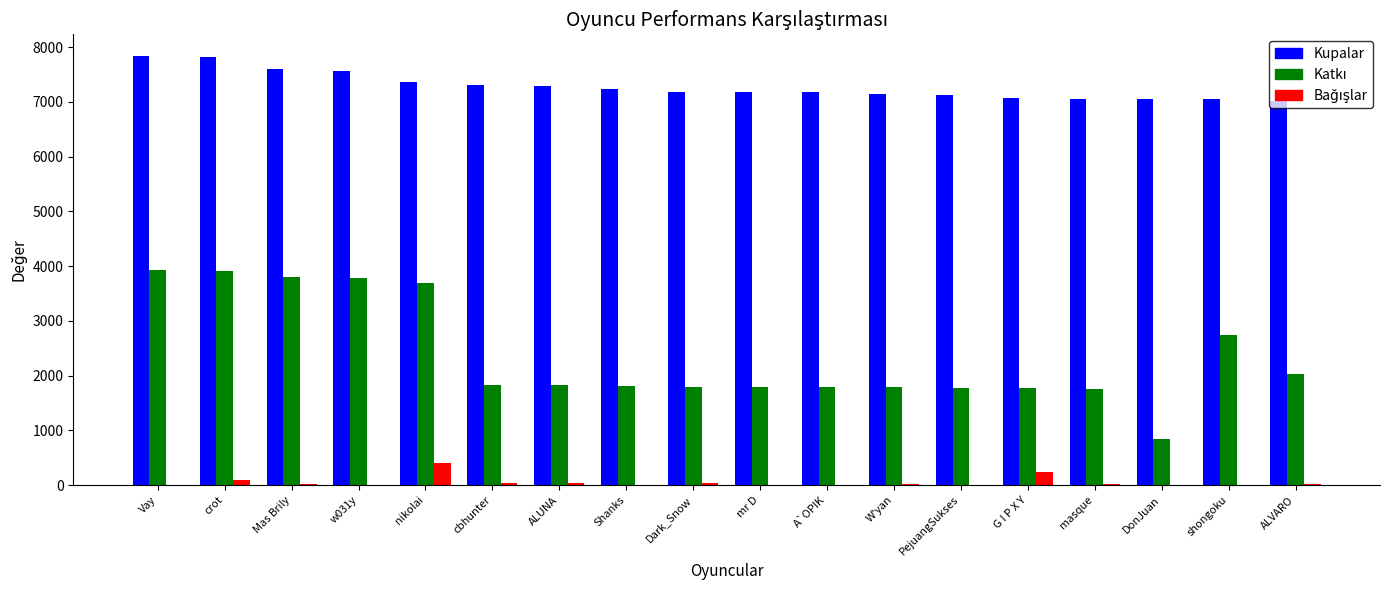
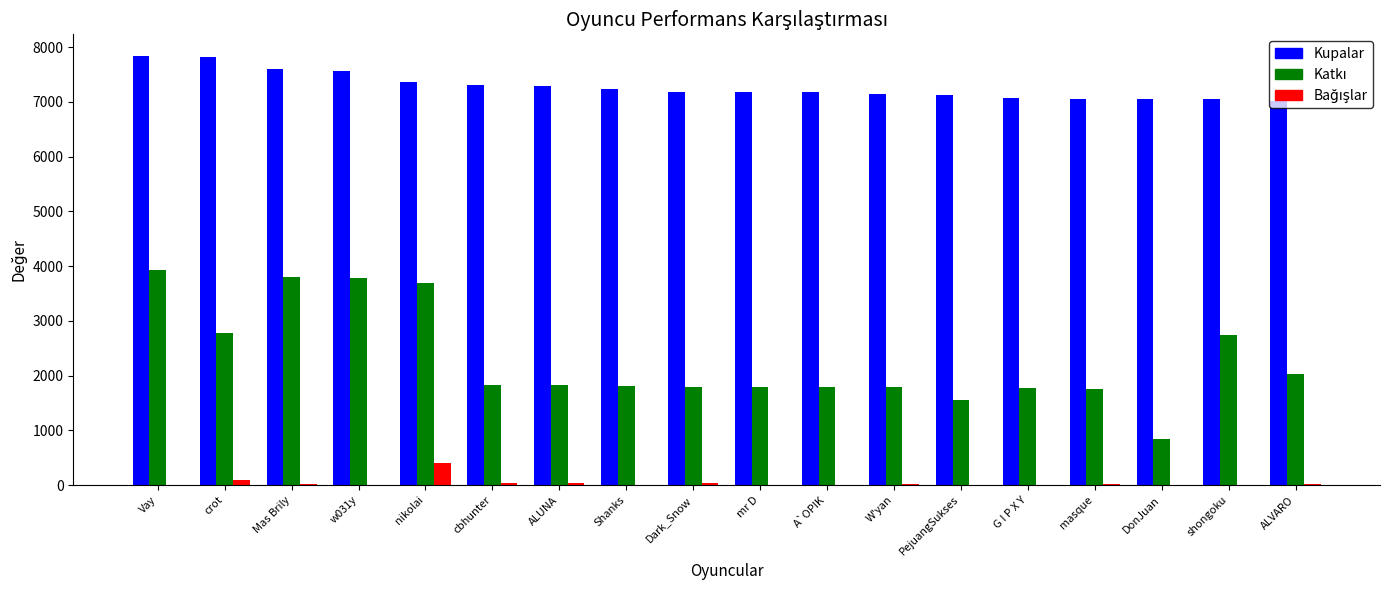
  {
    "Kupalar": {
      "Vay": 7800,
      "crot": 7800,
      "Mas Brily": 7600,
      "w031y": 7600,
      "nikolai": 7400,
      "cbhunter": 7300,
      "ALUNA": 7300,
      "Shanks": 7200,
      "Dark_Snow": 7200,
      "mr D": 7200,
      "A`OPIK": 7200,
      "W'yan": 7100,
      "PejuangSukses": 7100,
      "G I P X Y": 7100,
      "masque": 7100,
      "DonJuan": 7100,
      "shongoku": 7100
    },
    "Katkı": {
      "Vay": 3900,
-     "crot": 3900,
+     "crot": 2800,
      "Mas Brily": 3800,
      "w031y": 3800,
      "nikolai": 3700,
      "cbhunter": 1800,
      "ALUNA": 1800,
      "Shanks": 1800,
      "Dark_Snow": 1800,
      "mr D": 1800,
      "A`OPIK": 1800,
      "W'yan": 1800,
-     "PejuangSukses": 1800,
+     "PejuangSukses": 1600,
      "G I P X Y": 1800,
      "masque": 1800,
      "DonJuan": 800,
      "shongoku": 2700,
      "ALVARO": 2000
    },
    "Bağışlar": {
      "Vay": 0,
      "crot": 100,
      "w031y": 0,
      "nikolai": 400,
      "Shanks": 0,
      "mr D": 0,
      "A`OPIK": 0,
      "PejuangSukses": 0,
-     "G I P X Y": 200,
+     "G I P X Y": 0,
      "DonJuan": 0,
      "shongoku": 0
    }
  }
